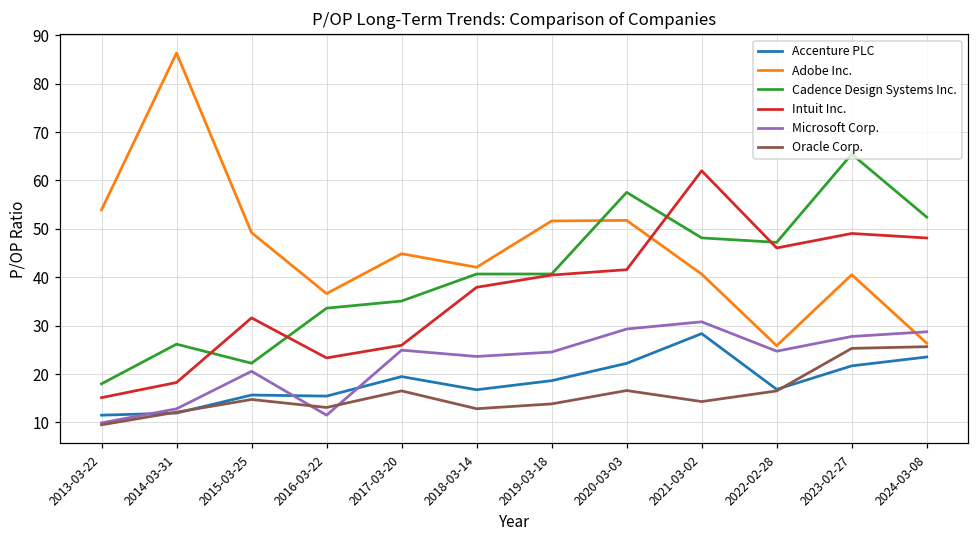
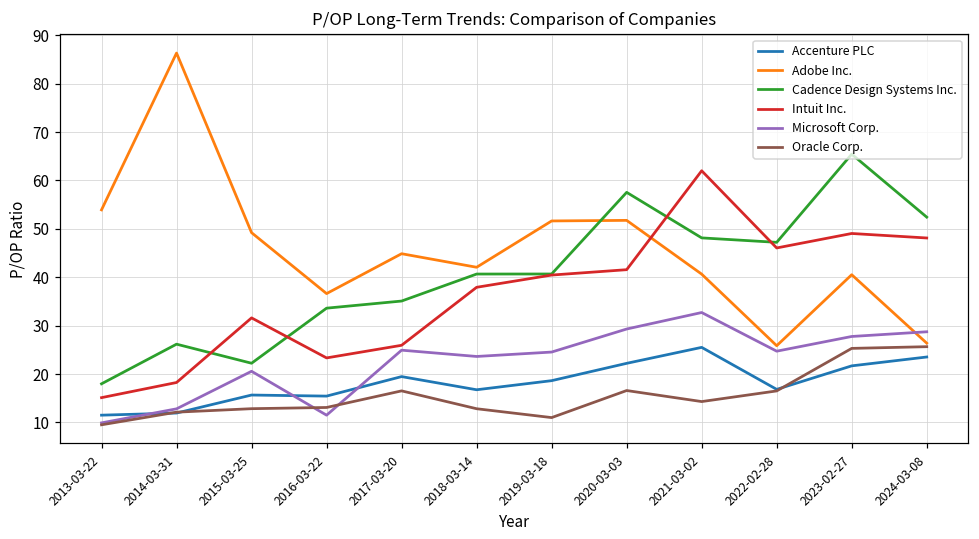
  {
    "Accenture PLC": {
      "2013-03-22": 12,
      "2015-03-25": 16,
      "2016-03-22": 15,
      "2017-03-20": 19,
      "2018-03-14": 17,
      "2019-03-18": 19,
      "2020-03-03": 22,
-     "2021-03-02": 28,
+     "2021-03-02": 26,
      "2023-02-27": 22,
      "2024-03-08": 24
    },
    "Adobe Inc.": {
      "2013-03-22": 54,
      "2014-03-31": 86,
      "2015-03-25": 49,
      "2016-03-22": 37,
      "2017-03-20": 45,
      "2018-03-14": 42,
      "2019-03-18": 52,
      "2020-03-03": 52,
      "2021-03-02": 41,
      "2022-02-28": 26,
      "2023-02-27": 41,
      "2024-03-08": 26
    },
    "Cadence Design Systems Inc.": {
      "2013-03-22": 18,
      "2014-03-31": 26,
      "2015-03-25": 22,
      "2016-03-22": 34,
      "2017-03-20": 35,
      "2018-03-14": 41,
      "2020-03-03": 58,
      "2021-03-02": 48,
      "2022-02-28": 47,
      "2023-02-27": 65,
      "2024-03-08": 52
    },
    "Intuit Inc.": {
      "2013-03-22": 15,
      "2014-03-31": 18,
      "2015-03-25": 32,
      "2016-03-22": 23,
      "2017-03-20": 26,
      "2018-03-14": 38,
      "2020-03-03": 42,
      "2021-03-02": 62,
      "2022-02-28": 46,
      "2023-02-27": 49,
      "2024-03-08": 48
    },
    "Microsoft Corp.": {
      "2014-03-31": 13,
      "2015-03-25": 21,
      "2016-03-22": 12,
      "2017-03-20": 25,
      "2018-03-14": 24,
      "2019-03-18": 25,
      "2020-03-03": 29,
-     "2021-03-02": 31,
+     "2021-03-02": 33,
      "2022-02-28": 25,
      "2023-02-27": 28,
      "2024-03-08": 29
    },
    "Oracle Corp.": {
-     "2015-03-25": 15,
+     "2015-03-25": 13,
      "2016-03-22": 13,
      "2017-03-20": 17,
      "2018-03-14": 13,
-     "2019-03-18": 14,
+     "2019-03-18": 11,
      "2020-03-03": 17,
      "2021-03-02": 14,
      "2023-02-27": 25,
      "2024-03-08": 26
    }
  }
